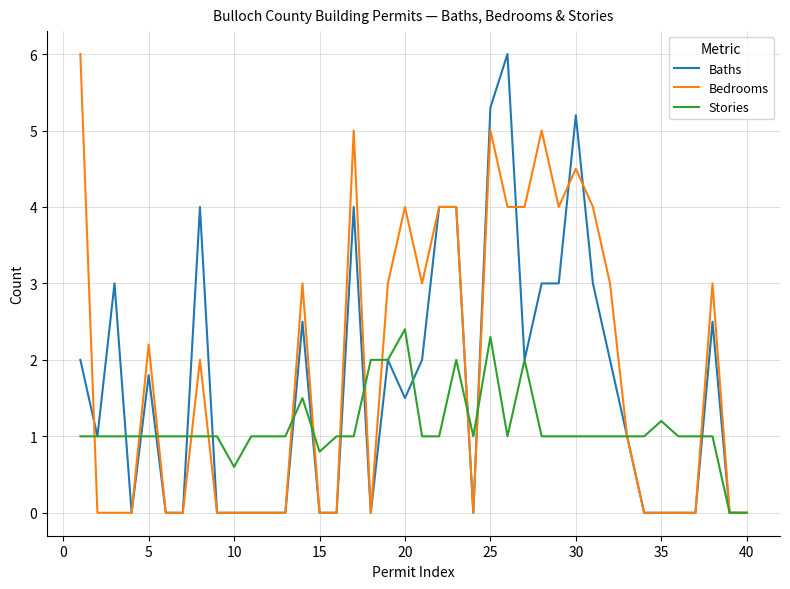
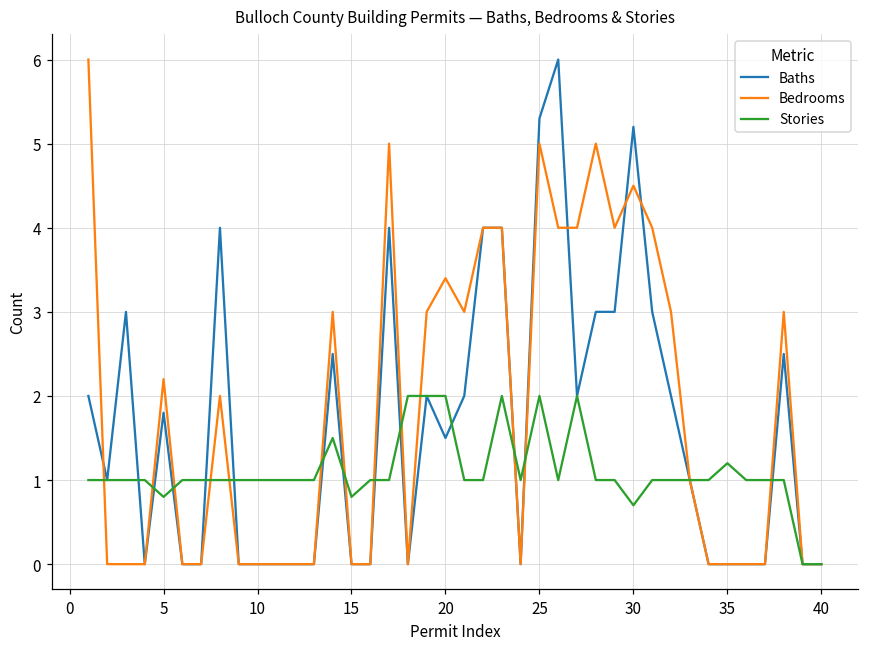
  {
    "Baths": {
      "5": 1.8,
      "20": 1.5,
      "25": 5.3,
      "30": 5.2
    },
    "Bedrooms": {
      "5": 2.2,
-     "20": 4.0,
+     "20": 3.4,
      "25": 5.0,
      "30": 4.5
    },
    "Stories": {
-     "5": 1.0,
-     "10": 0.6,
+     "5": 0.8,
+     "10": 1.0,
      "15": 0.8,
-     "20": 2.4,
-     "25": 2.3,
-     "30": 1.0,
+     "20": 2.0,
+     "25": 2.0,
+     "30": 0.7,
      "35": 1.2
    }
  }
